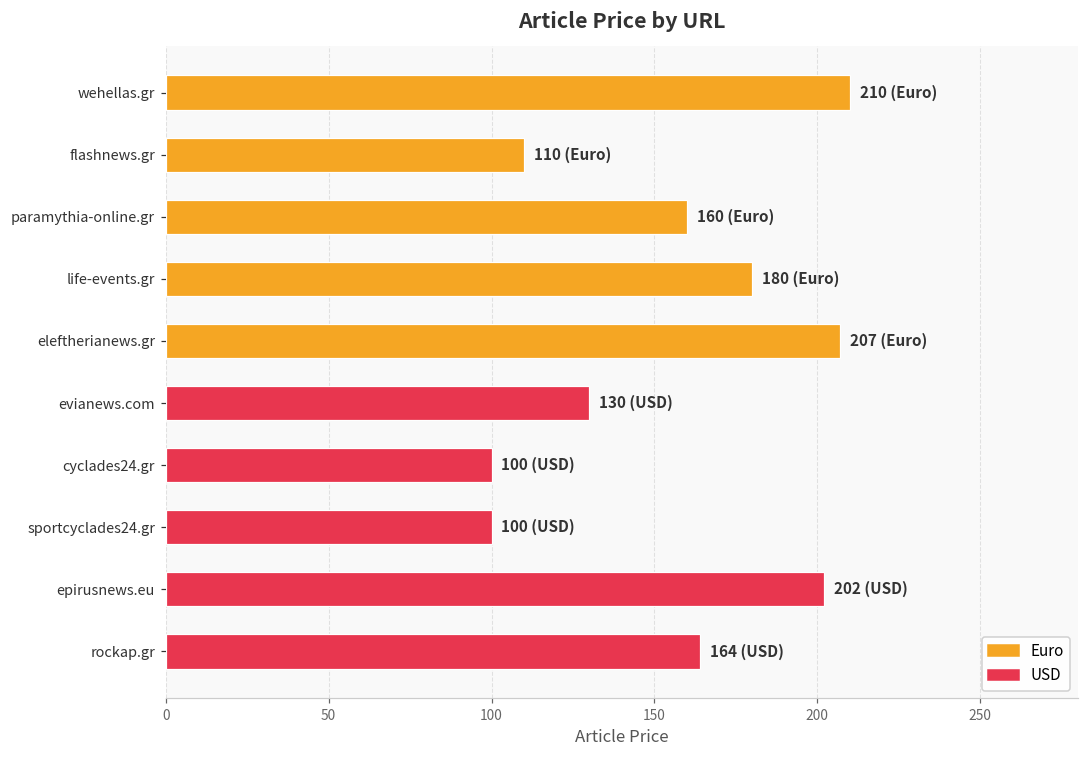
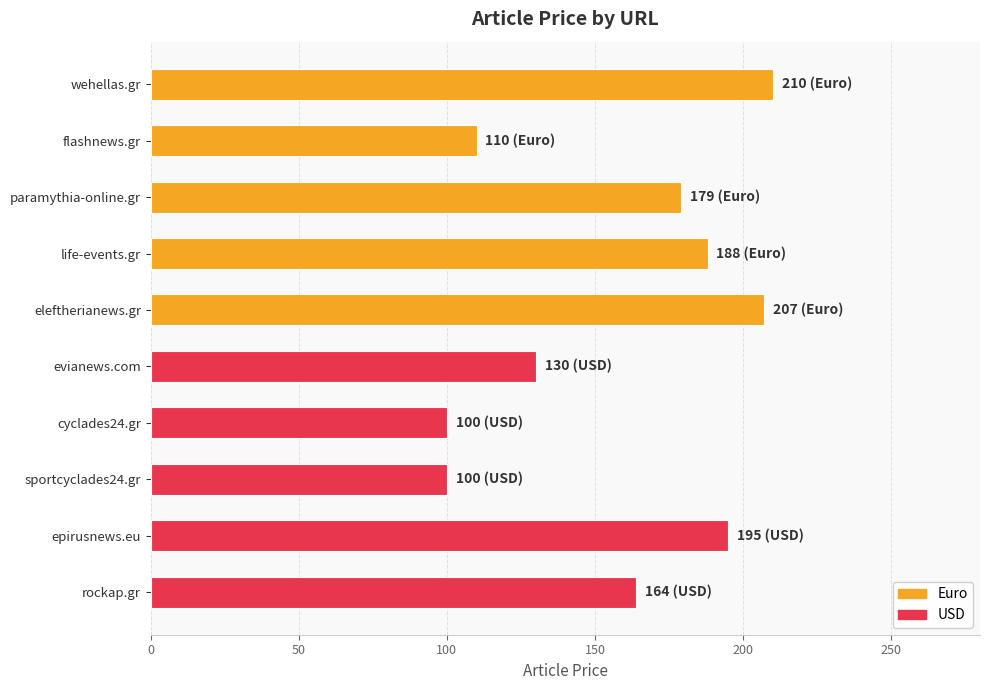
  {
    "wehellas.gr": 210,
    "flashnews.gr": 110,
-   "paramythia-online.gr": 160,
-   "life-events.gr": 180,
+   "paramythia-online.gr": 179,
+   "life-events.gr": 188,
    "eleftherianews.gr": 207,
    "evianews.com": 130,
    "cyclades24.gr": 100,
    "sportcyclades24.gr": 100,
-   "epirusnews.eu": 202,
+   "epirusnews.eu": 195,
    "rockap.gr": 164
  }
